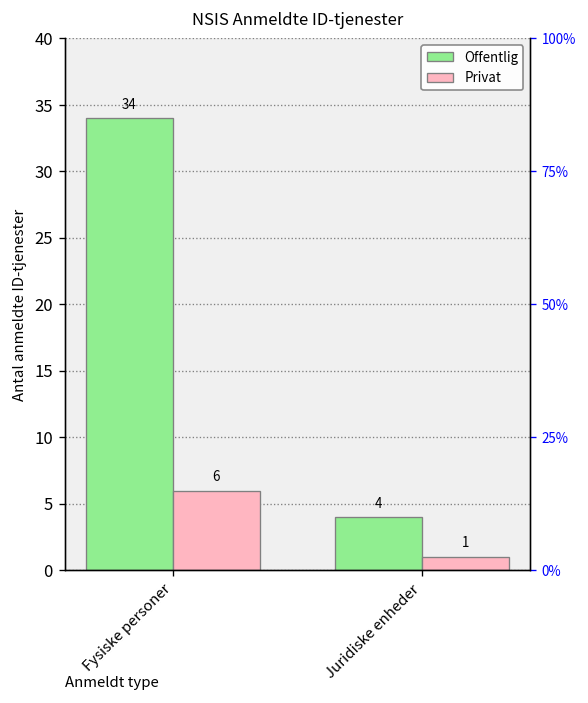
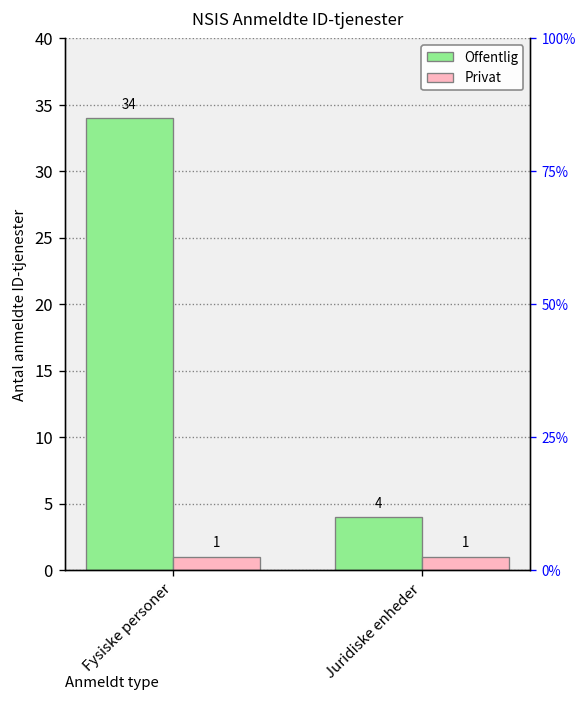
  {
    "Offentlig": {
      "Fysiske personer": 34,
      "Juridiske enheder": 4
    },
    "Privat": {
-     "Fysiske personer": 6,
+     "Fysiske personer": 1,
      "Juridiske enheder": 1
    }
  }
